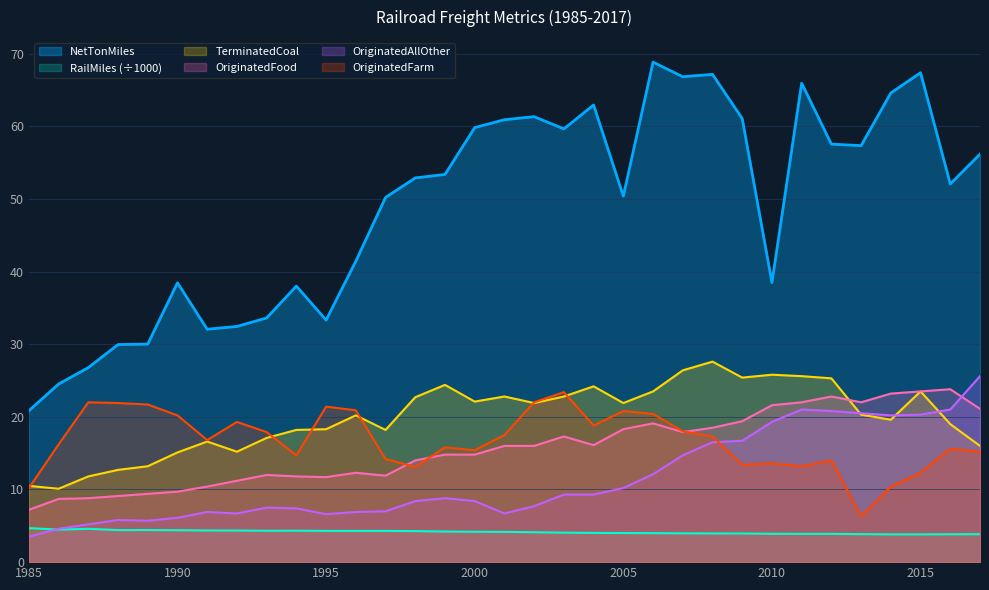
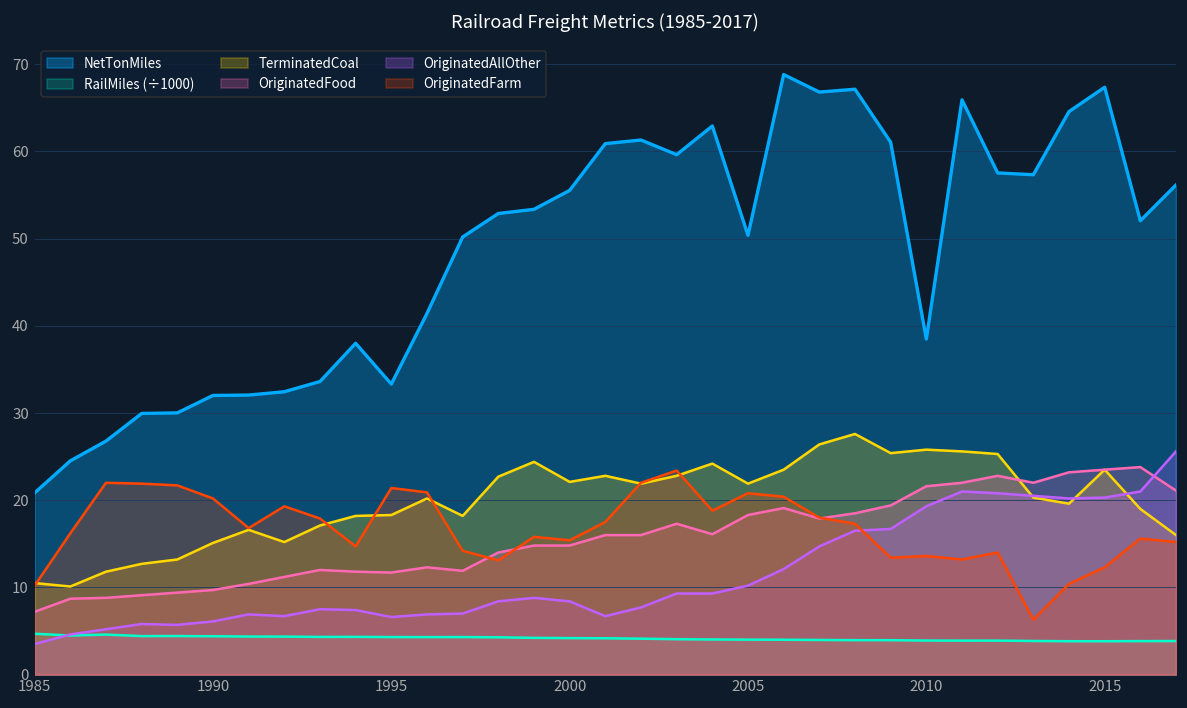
  {
    "NetTonMiles": {
      "1985": 21,
-     "1990": 38,
+     "1990": 32,
      "1995": 33,
-     "2000": 60,
+     "2000": 56,
      "2005": 50,
      "2010": 38,
      "2015": 67
    },
    "RailMiles (÷1000)": {
      "1985": 5,
      "1990": 4,
      "1995": 4,
      "2000": 4,
      "2005": 4,
      "2010": 4,
      "2015": 4
    }
  }
